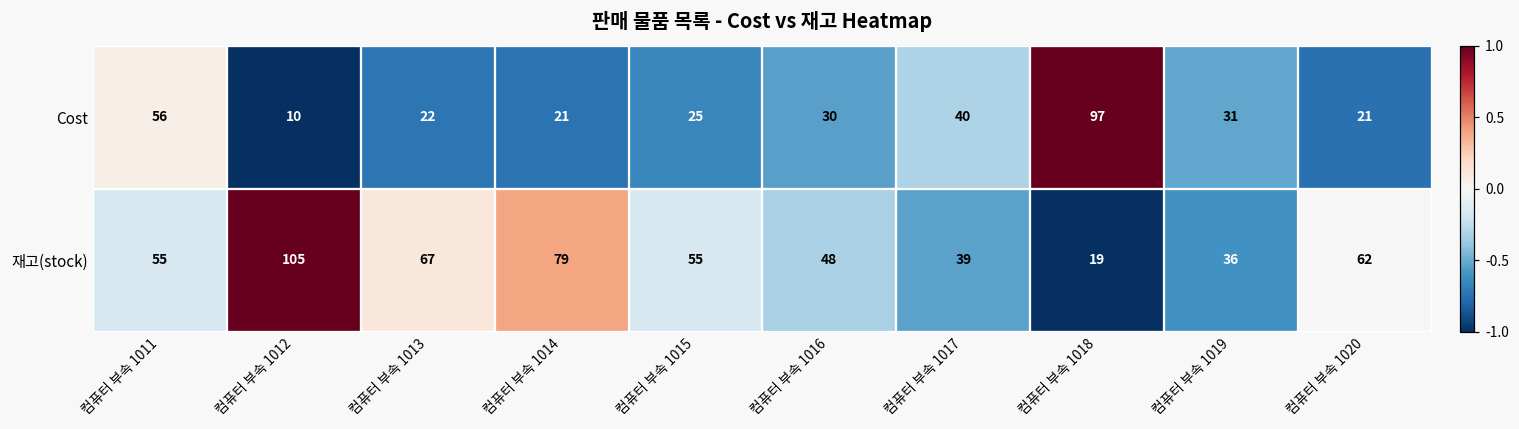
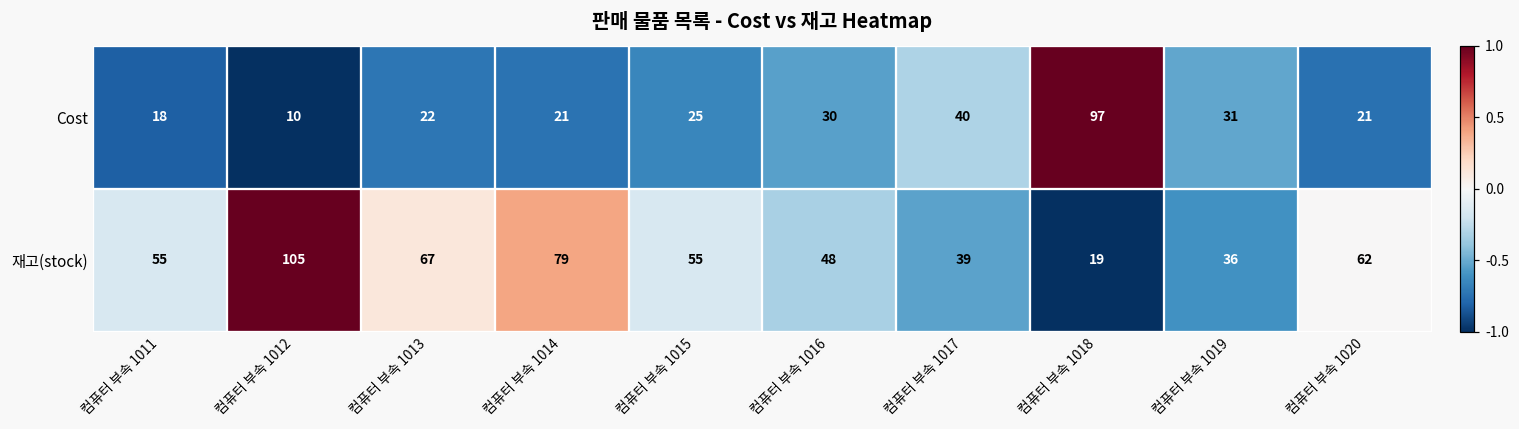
  {
    "Cost": {
-     "컴퓨터 부속 1011": 56,
+     "컴퓨터 부속 1011": 18,
      "컴퓨터 부속 1012": 10,
      "컴퓨터 부속 1013": 22,
      "컴퓨터 부속 1014": 21,
      "컴퓨터 부속 1015": 25,
      "컴퓨터 부속 1016": 30,
      "컴퓨터 부속 1017": 40,
      "컴퓨터 부속 1018": 97,
      "컴퓨터 부속 1019": 31,
      "컴퓨터 부속 1020": 21
    },
    "재고(stock)": {
      "컴퓨터 부속 1011": 55,
      "컴퓨터 부속 1012": 105,
      "컴퓨터 부속 1013": 67,
      "컴퓨터 부속 1014": 79,
      "컴퓨터 부속 1015": 55,
      "컴퓨터 부속 1016": 48,
      "컴퓨터 부속 1017": 39,
      "컴퓨터 부속 1018": 19,
      "컴퓨터 부속 1019": 36,
      "컴퓨터 부속 1020": 62
    }
  }
